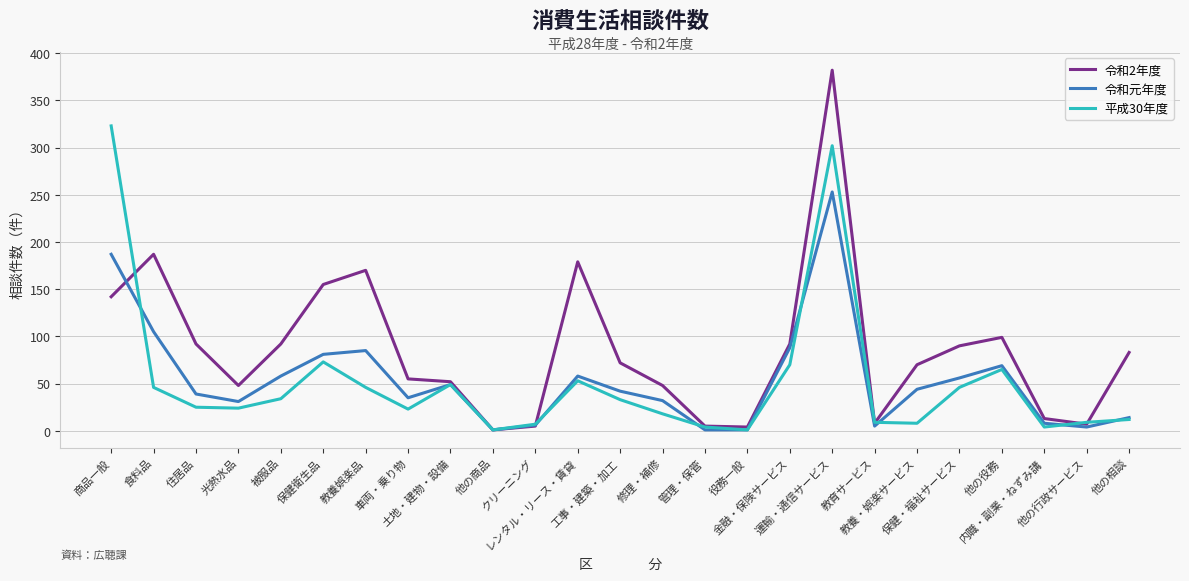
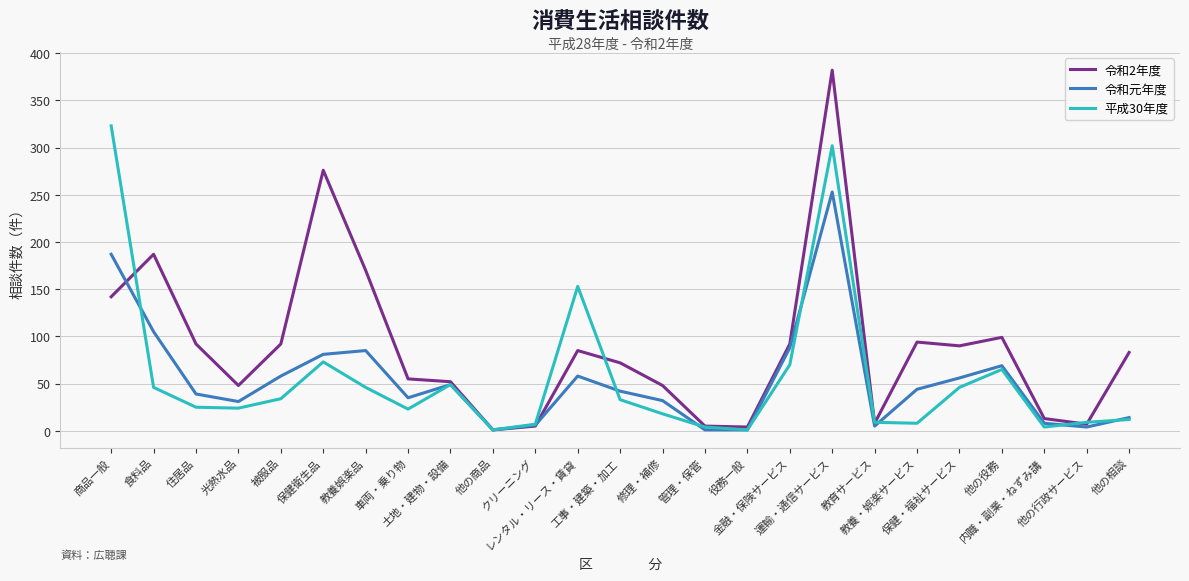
  {
    "令和2年度": {
      "商品一般": 140,
      "食料品": 190,
      "住居品": 90,
      "光熱水品": 50,
      "被服品": 90,
-     "保健衛生品": 160,
+     "保健衛生品": 280,
      "教養娯楽品": 170,
      "車両・乗り物": 60,
      "土地・建物・設備": 50,
-     "レンタル・リース・賃貸": 180,
+     "レンタル・リース・賃貸": 90,
      "工事・建築・加工": 70,
      "修理・補修": 50,
      "役務一般": 0,
      "金融・保険サービス": 90,
      "運輸・通信サービス": 380,
-     "教養・娯楽サービス": 70,
+     "教養・娯楽サービス": 90,
      "保健・福祉サービス": 90,
      "他の役務": 100,
      "内職・副業・ねずみ講": 10,
      "他の相談": 80
    },
    "令和元年度": {
      "商品一般": 190,
      "食料品": 110,
      "住居品": 40,
      "光熱水品": 30,
      "被服品": 60,
      "保健衛生品": 80,
      "教養娯楽品": 90,
      "車両・乗り物": 40,
      "レンタル・リース・賃貸": 60,
      "工事・建築・加工": 40,
      "修理・補修": 30,
      "管理・保管": 0,
      "金融・保険サービス": 90,
      "運輸・通信サービス": 250,
      "教育サービス": 10,
      "教養・娯楽サービス": 40,
      "保健・福祉サービス": 60,
      "他の役務": 70,
      "内職・副業・ねずみ講": 10,
      "他の行政サービス": 0
    },
    "平成30年度": {
      "商品一般": 320,
      "食料品": 50,
      "住居品": 30,
      "光熱水品": 20,
      "被服品": 30,
      "保健衛生品": 70,
      "教養娯楽品": 50,
      "車両・乗り物": 20,
-     "レンタル・リース・賃貸": 50,
+     "レンタル・リース・賃貸": 150,
      "工事・建築・加工": 30,
      "修理・補修": 20,
      "金融・保険サービス": 70,
      "運輸・通信サービス": 300,
      "教養・娯楽サービス": 10,
      "保健・福祉サービス": 50,
      "他の役務": 70,
      "内職・副業・ねずみ講": 0
    }
  }
